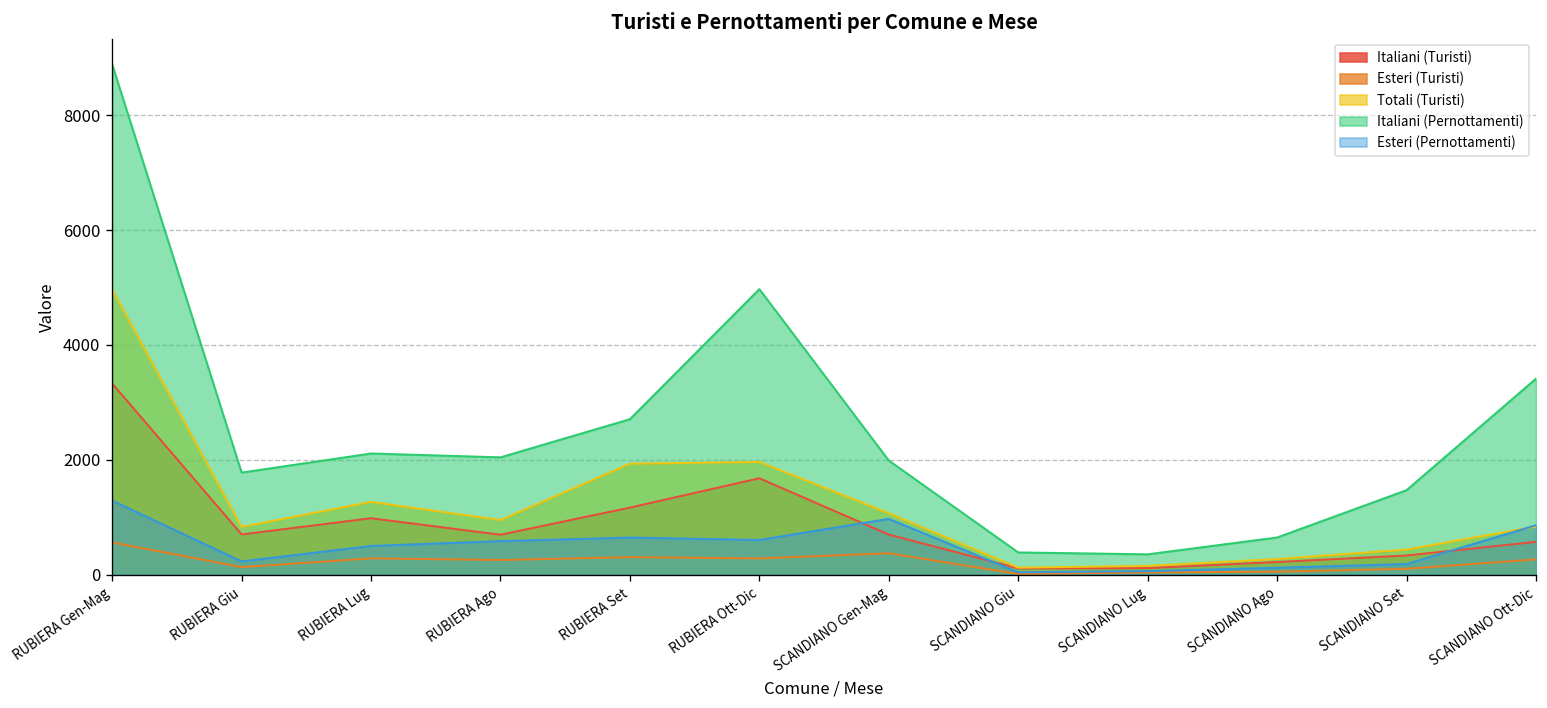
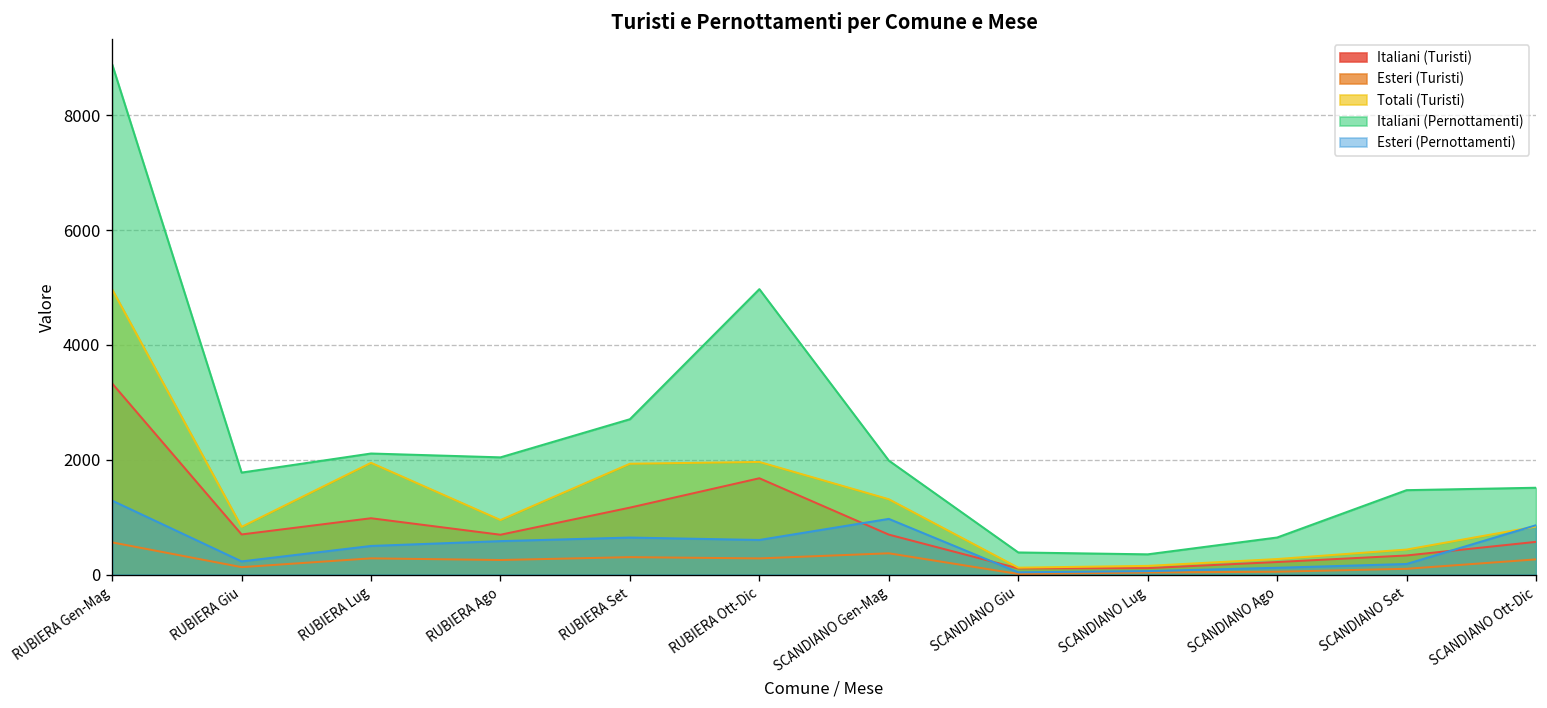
  {
    "Totali (Turisti)": {
      "RUBIERA Gen-Mag": 5000,
      "RUBIERA Giu": 800,
-     "RUBIERA Lug": 1300,
+     "RUBIERA Lug": 1900,
      "RUBIERA Ago": 1000,
      "RUBIERA Set": 1900,
      "RUBIERA Ott-Dic": 2000,
-     "SCANDIANO Gen-Mag": 1100,
+     "SCANDIANO Gen-Mag": 1300,
      "SCANDIANO Set": 400
    },
    "Italiani (Pernottamenti)": {
      "RUBIERA Gen-Mag": 8900,
      "RUBIERA Giu": 1800,
      "RUBIERA Lug": 2100,
      "RUBIERA Ago": 2000,
      "RUBIERA Set": 2700,
      "RUBIERA Ott-Dic": 5000,
      "SCANDIANO Gen-Mag": 2000,
      "SCANDIANO Giu": 400,
      "SCANDIANO Lug": 400,
      "SCANDIANO Ago": 600,
      "SCANDIANO Set": 1500,
-     "SCANDIANO Ott-Dic": 3400
+     "SCANDIANO Ott-Dic": 1500
    },
    "Esteri (Pernottamenti)": {
      "RUBIERA Gen-Mag": 1300,
      "RUBIERA Giu": 200,
      "RUBIERA Lug": 500,
      "RUBIERA Ago": 600,
      "RUBIERA Set": 600,
      "RUBIERA Ott-Dic": 600,
      "SCANDIANO Gen-Mag": 1000,
      "SCANDIANO Ago": 100,
      "SCANDIANO Set": 200
    }
  }
